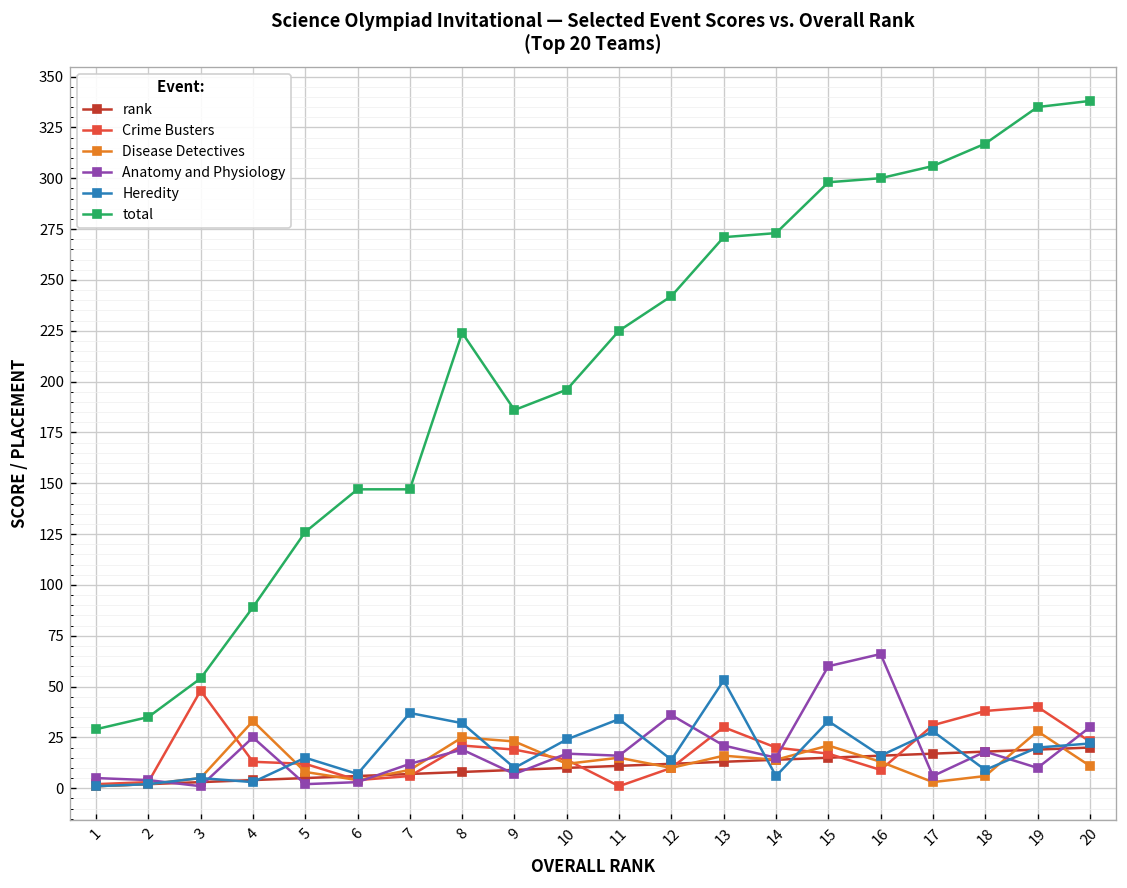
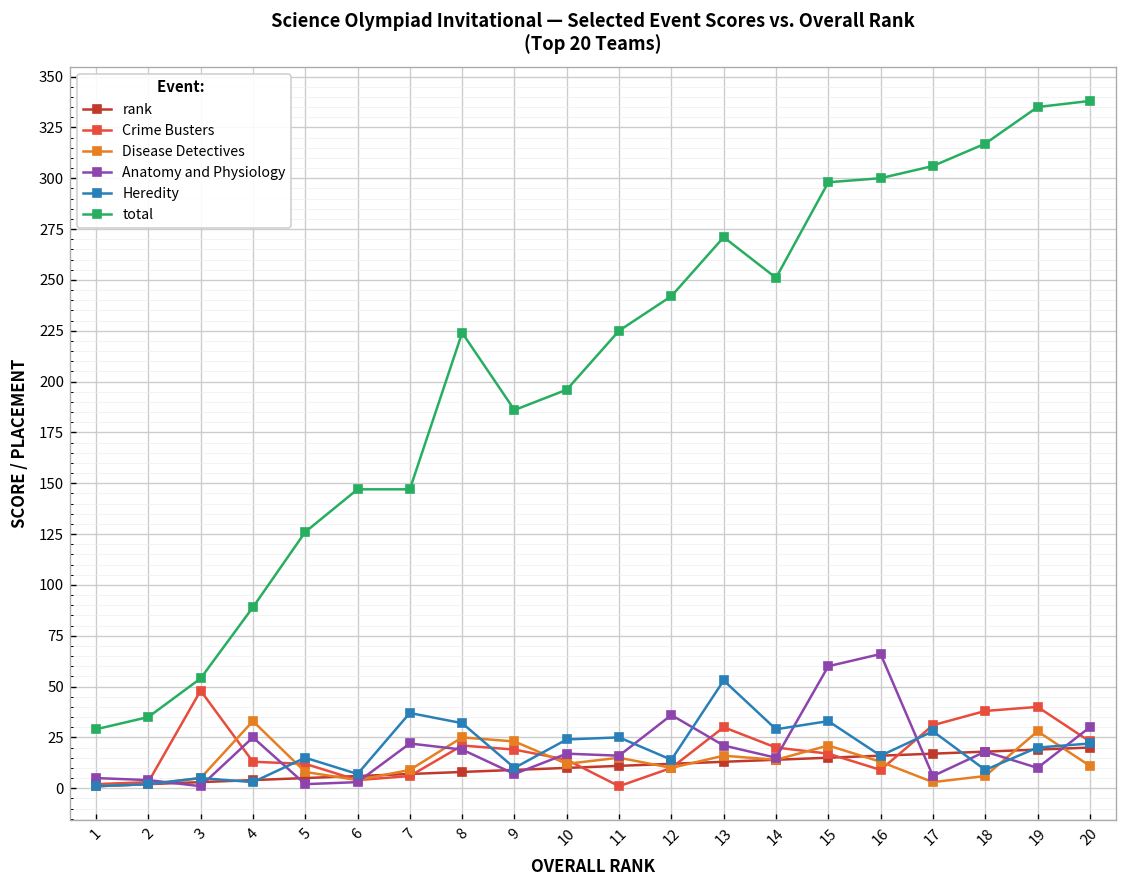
  {
    "Anatomy and Physiology": {
      "1": 5,
      "3": 1,
      "4": 25,
      "5": 2,
-     "7": 12,
+     "7": 22,
      "8": 19,
      "9": 7,
      "10": 17,
      "12": 36,
      "13": 21,
      "15": 60,
      "16": 66,
      "17": 6,
      "19": 10,
      "20": 30
    },
    "Heredity": {
      "5": 15,
      "7": 37,
      "8": 32,
      "10": 24,
-     "11": 34,
+     "11": 25,
      "12": 14,
      "13": 53,
-     "14": 6,
+     "14": 29,
      "15": 33,
      "17": 28,
      "18": 9
    },
    "total": {
      "1": 29,
      "2": 35,
      "3": 54,
      "4": 89,
      "5": 126,
      "6": 147,
      "7": 147,
      "8": 224,
      "9": 186,
      "10": 196,
      "11": 225,
      "12": 242,
      "13": 271,
-     "14": 273,
+     "14": 251,
      "15": 298,
      "16": 300,
      "17": 306,
      "18": 317,
      "19": 335,
      "20": 338
    }
  }
